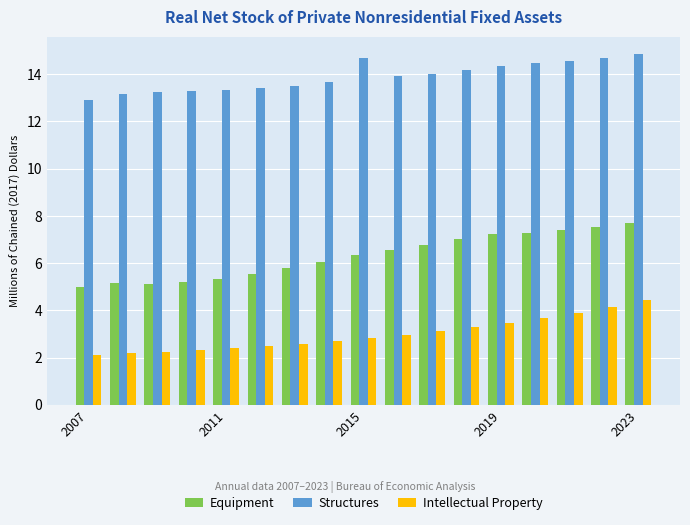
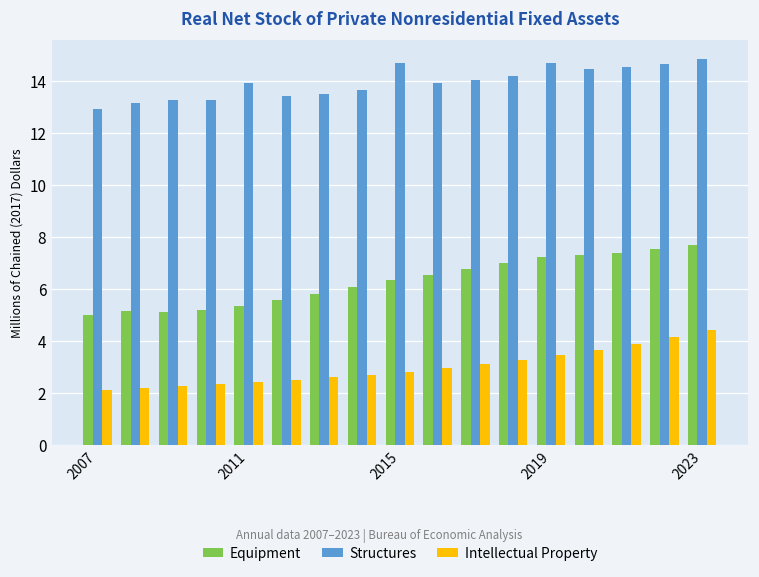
  {
    "Structures": {
      "2007": 12.9,
-     "2011": 13.3,
+     "2011": 13.9,
      "2015": 14.7,
-     "2019": 14.4,
+     "2019": 14.7,
      "2023": 14.8
    }
  }
